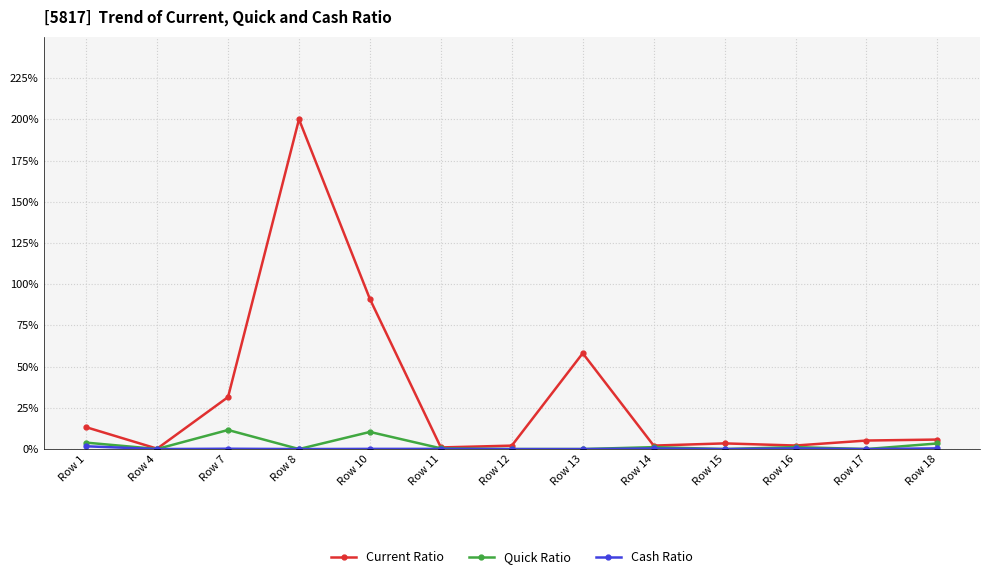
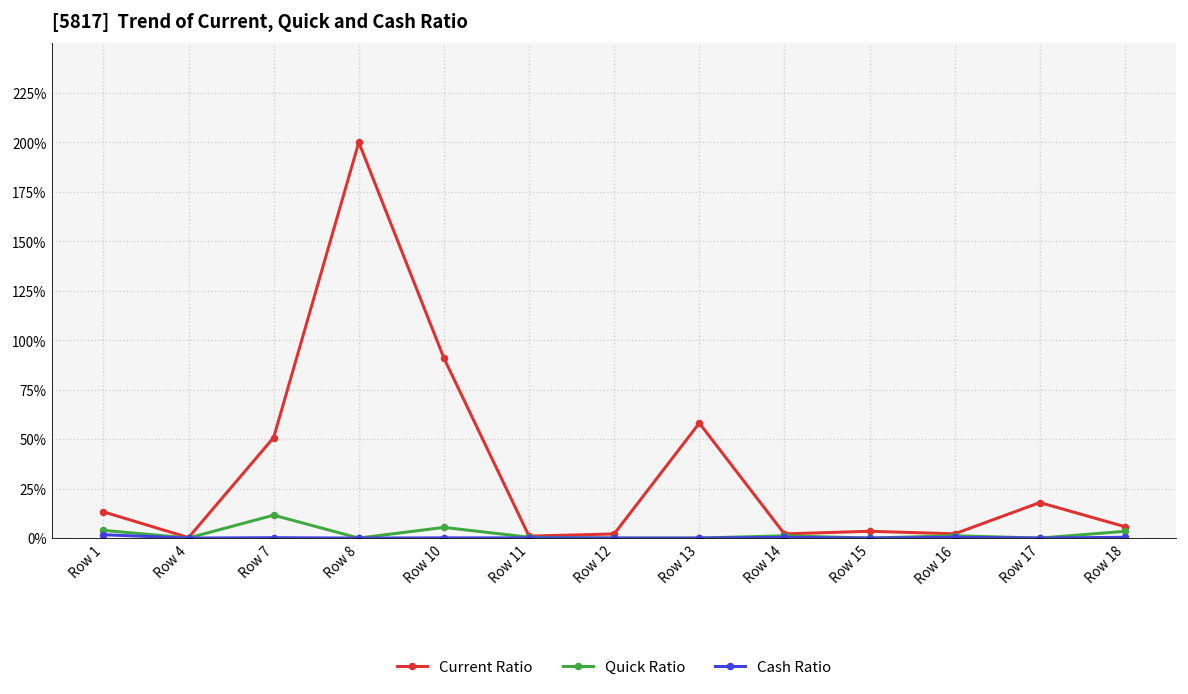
  {
    "Current Ratio": {
      "Row 1": "13%",
-     "Row 7": "32%",
+     "Row 7": "51%",
      "Row 8": "200%",
      "Row 10": "91%",
      "Row 12": "2%",
      "Row 13": "58%",
      "Row 15": "3%",
-     "Row 17": "5%",
+     "Row 17": "18%",
      "Row 18": "6%"
    },
    "Quick Ratio": {
      "Row 1": "4%",
      "Row 7": "12%",
-     "Row 10": "10%",
+     "Row 10": "5%",
      "Row 18": "3%"
    },
    "Cash Ratio": {
      "Row 1": "2%",
      "Row 7": "0%",
      "Row 10": "0%",
      "Row 18": "0%"
    }
  }
